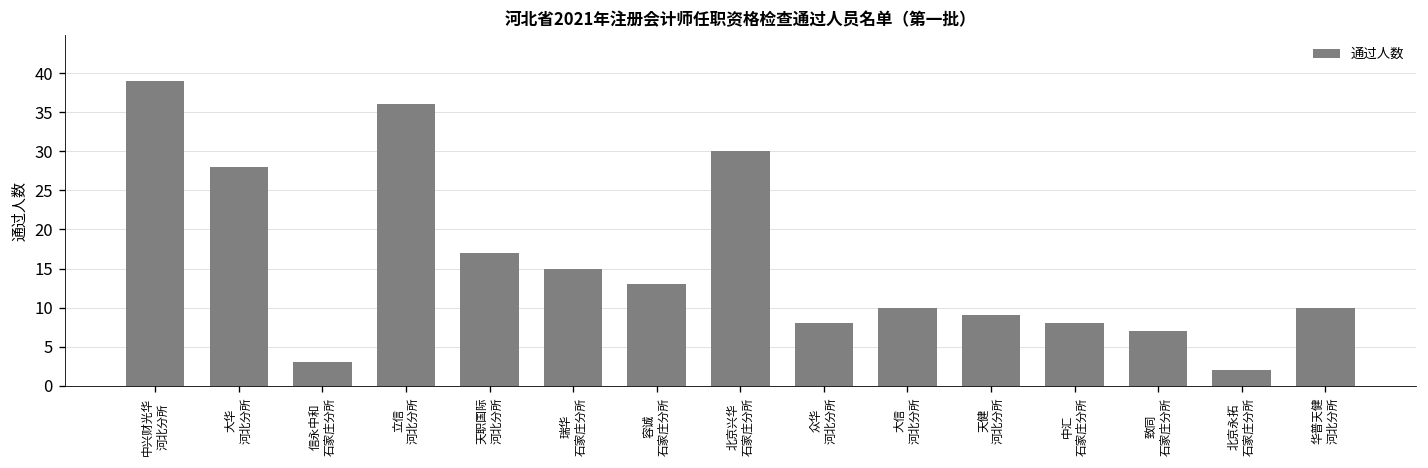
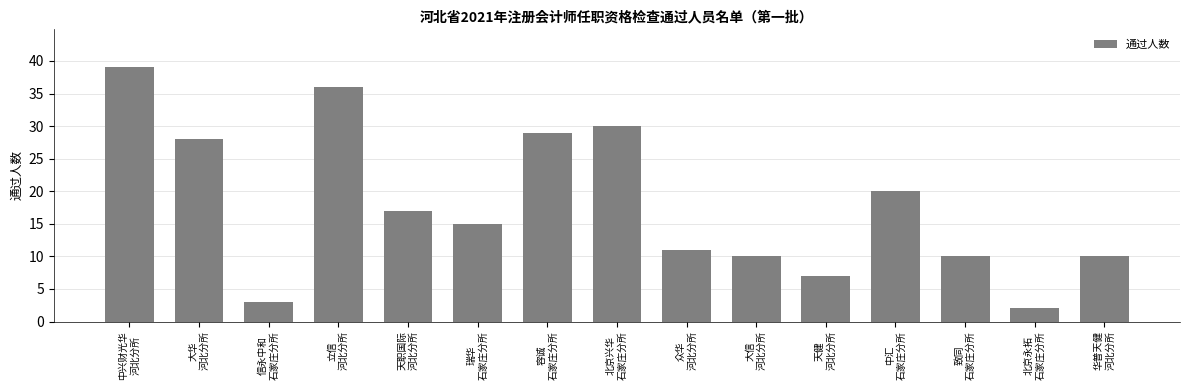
  {
    "中兴财光华 河北分所": 39,
    "大华 河北分所": 28,
    "信永中和 石家庄分所": 3,
    "立信 河北分所": 36,
    "天职国际 河北分所": 17,
    "瑞华 石家庄分所": 15,
-   "容诚 石家庄分所": 13,
+   "容诚 石家庄分所": 29,
    "北京兴华 石家庄分所": 30,
-   "众华 河北分所": 8,
+   "众华 河北分所": 11,
    "大信 河北分所": 10,
-   "天健 河北分所": 9,
-   "中汇 石家庄分所": 8,
-   "致同 石家庄分所": 7,
+   "天健 河北分所": 7,
+   "中汇 石家庄分所": 20,
+   "致同 石家庄分所": 10,
    "北京永拓 石家庄分所": 2,
    "华普天健 河北分所": 10
  }
